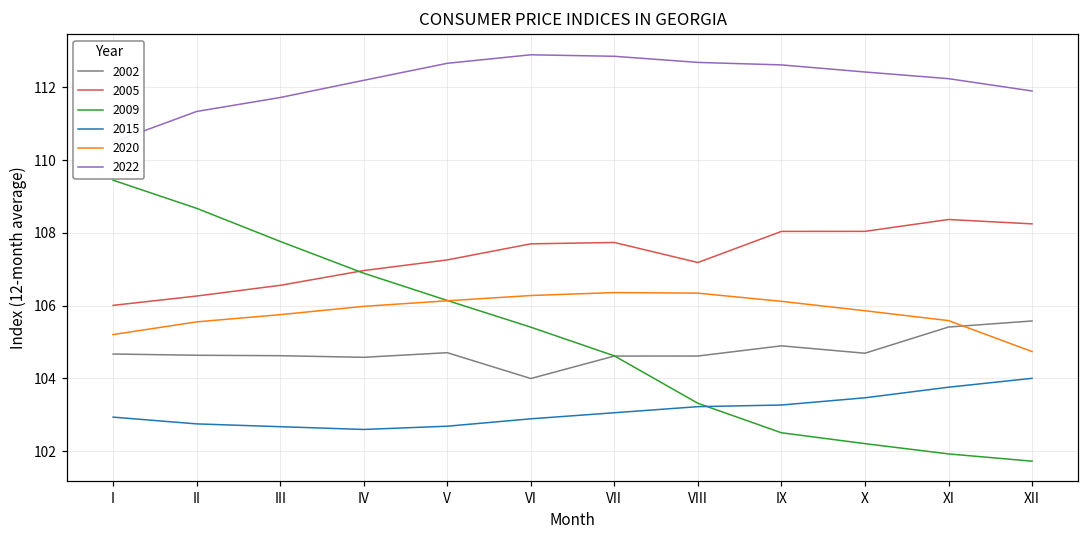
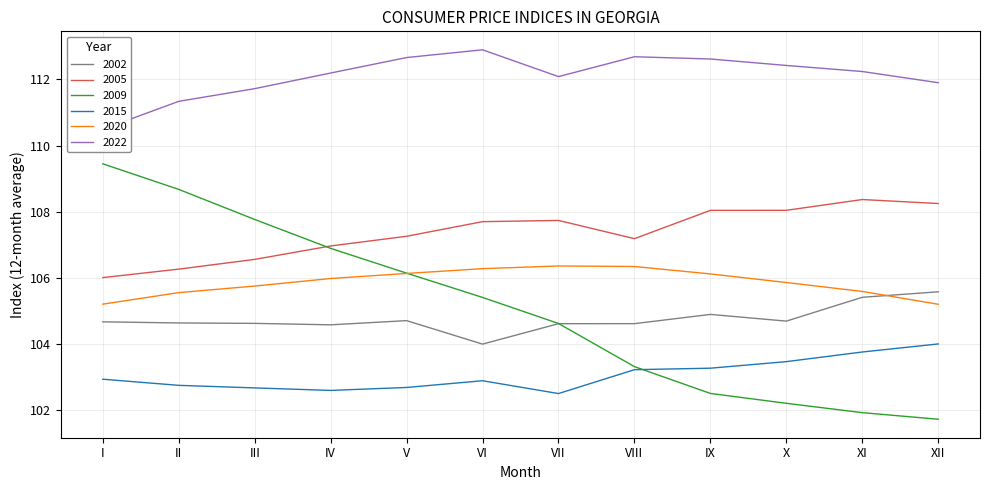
  {
    "2002": {
      "I": 104.7,
      "II": 104.6,
      "III": 104.6,
      "IV": 104.6,
      "V": 104.7,
      "VI": 104.0,
      "VIII": 104.6,
      "IX": 104.9,
      "X": 104.7,
      "XI": 105.4,
      "XII": 105.6
    },
    "2005": {
      "I": 106.0,
      "II": 106.3,
      "III": 106.6,
      "V": 107.3,
      "VI": 107.7,
      "VII": 107.7,
      "VIII": 107.2,
      "IX": 108.0,
      "X": 108.0,
      "XI": 108.4,
      "XII": 108.2
    },
    "2009": {
      "I": 109.4,
      "II": 108.7,
      "III": 107.8,
      "VI": 105.4,
      "VIII": 103.3,
      "IX": 102.5,
      "X": 102.2,
      "XI": 101.9,
      "XII": 101.7
    },
    "2015": {
      "I": 102.9,
      "II": 102.8,
      "III": 102.7,
      "IV": 102.6,
      "V": 102.7,
      "VI": 102.9,
-     "VII": 103.1,
+     "VII": 102.5,
      "VIII": 103.2,
      "IX": 103.3,
      "X": 103.5,
      "XI": 103.8,
      "XII": 104.0
    },
    "2020": {
      "I": 105.2,
      "II": 105.6,
      "III": 105.8,
      "IV": 106.0,
      "VI": 106.3,
      "VII": 106.4,
      "VIII": 106.3,
      "IX": 106.1,
      "X": 105.9,
      "XI": 105.6,
-     "XII": 104.7
+     "XII": 105.2
    },
    "2022": {
      "II": 111.3,
      "III": 111.7,
      "IV": 112.2,
      "V": 112.7,
      "VI": 112.9,
-     "VII": 112.9,
+     "VII": 112.1,
      "VIII": 112.7,
      "IX": 112.6,
      "X": 112.4,
      "XI": 112.2,
      "XII": 111.9
    }
  }
